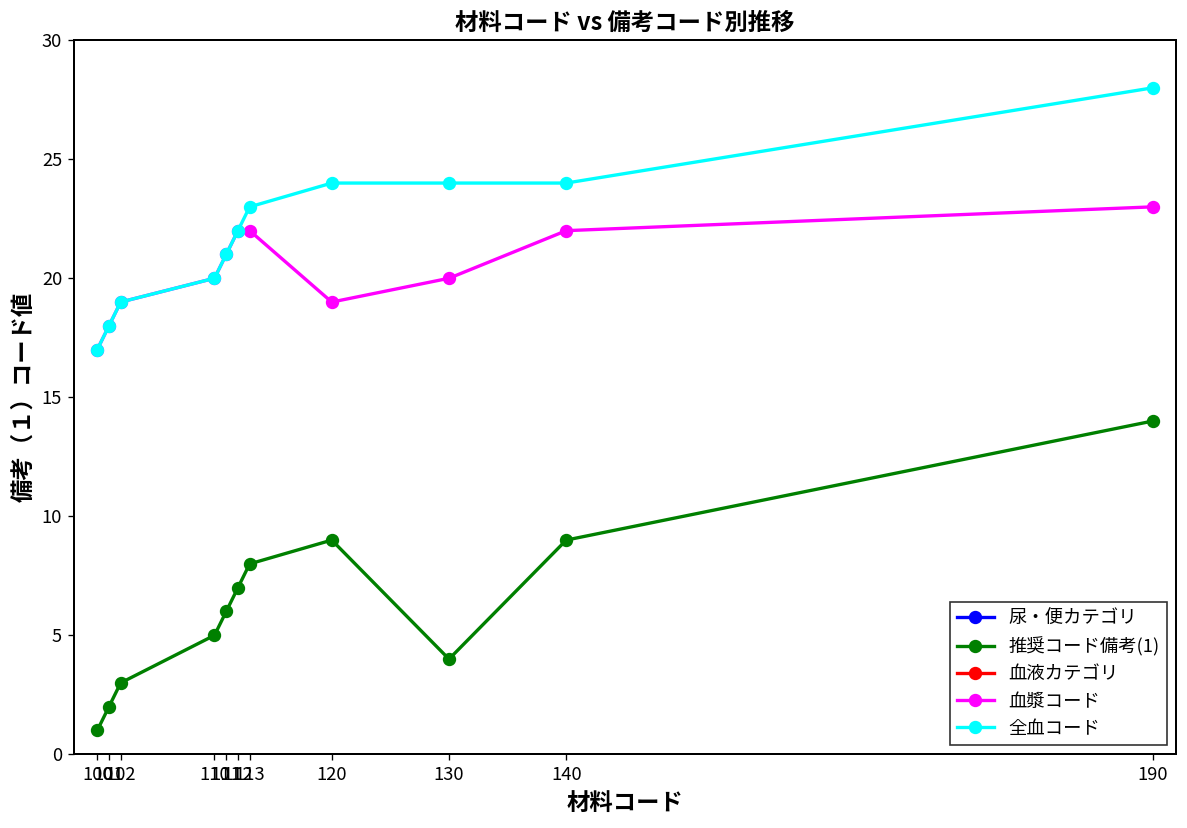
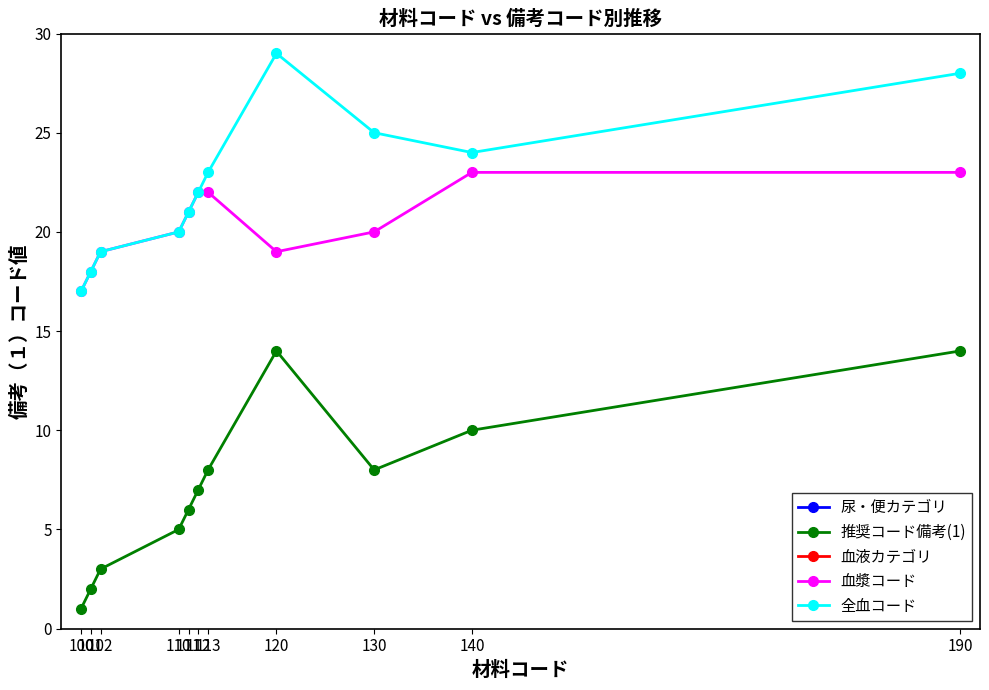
  {
    "推奨コード備考(1)": {
-     "120": 9,
-     "130": 4,
-     "140": 9,
+     "120": 14,
+     "130": 8,
+     "140": 10,
      "190": 14
    },
    "血漿コード": {
      "120": 19,
      "130": 20,
-     "140": 22,
+     "140": 23,
      "190": 23
    },
    "全血コード": {
-     "120": 24,
-     "130": 24,
+     "120": 29,
+     "130": 25,
      "140": 24,
      "190": 28
    }
  }
